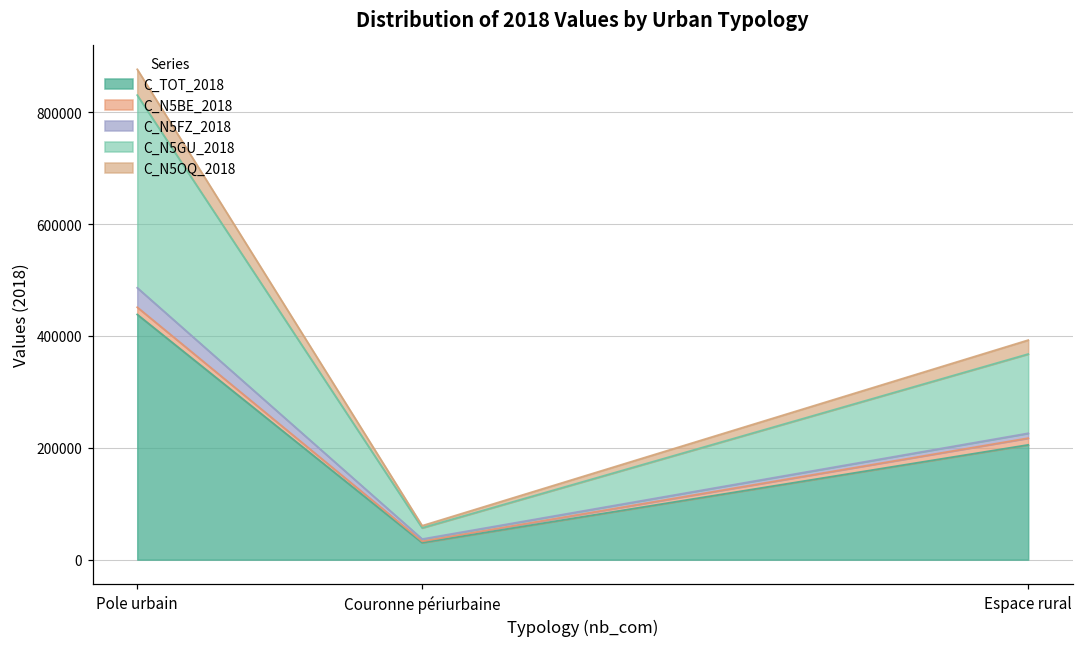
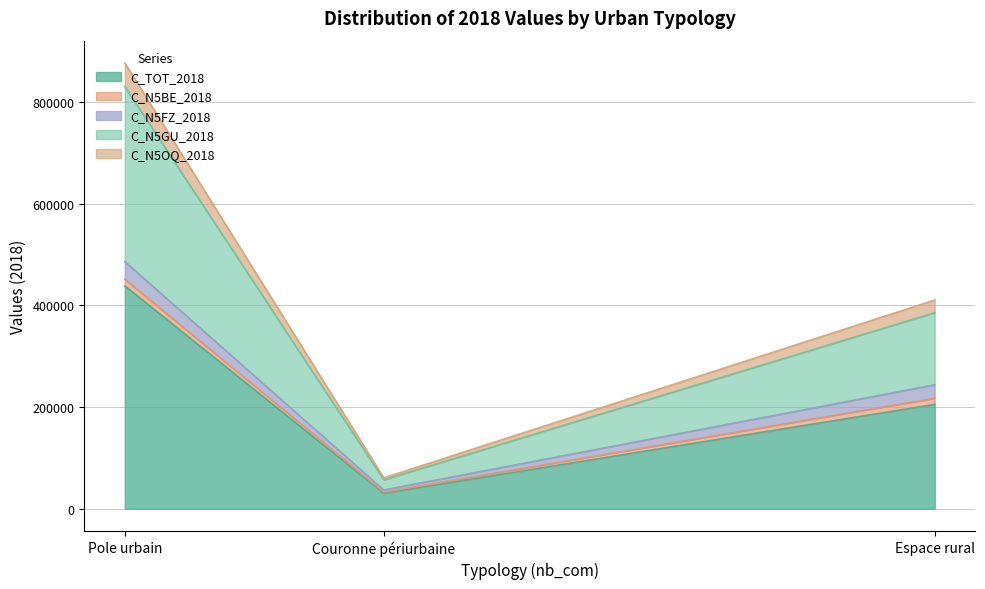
  {
    "C_N5FZ_2018": {
      "Pole urbain": 30000,
-     "Espace rural": 10000
+     "Espace rural": 30000
    }
  }
